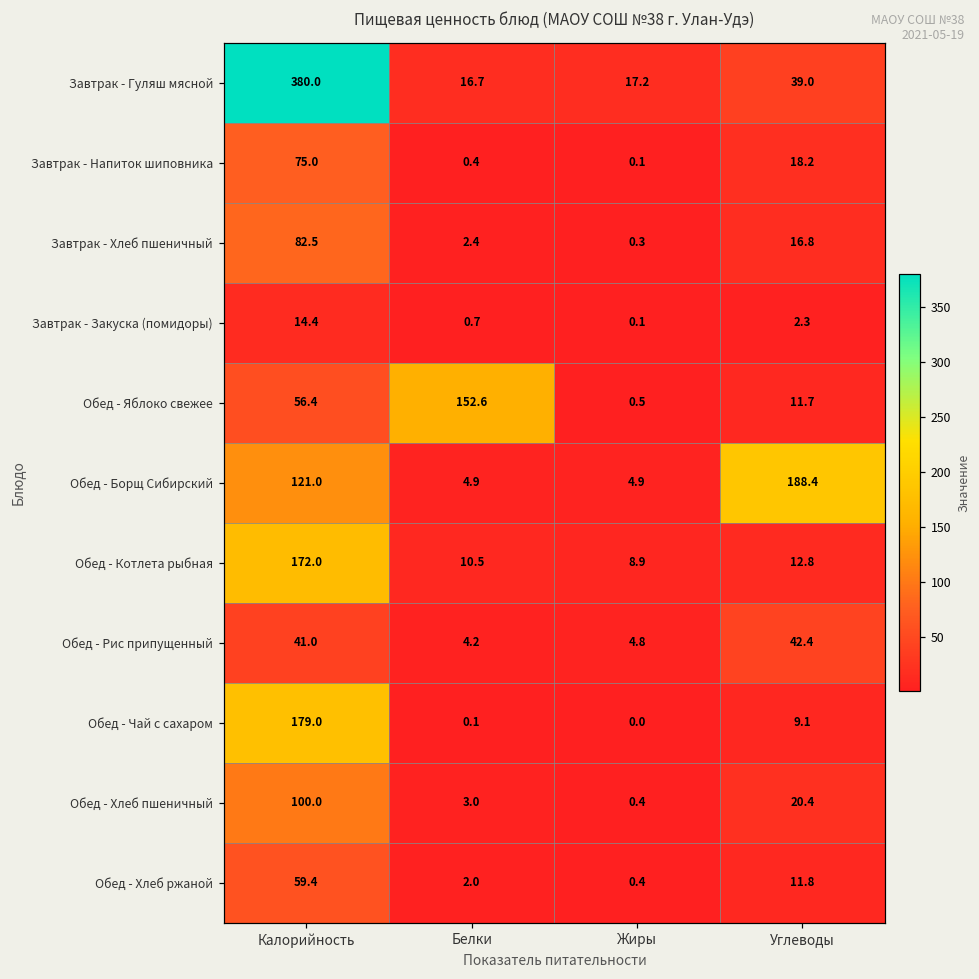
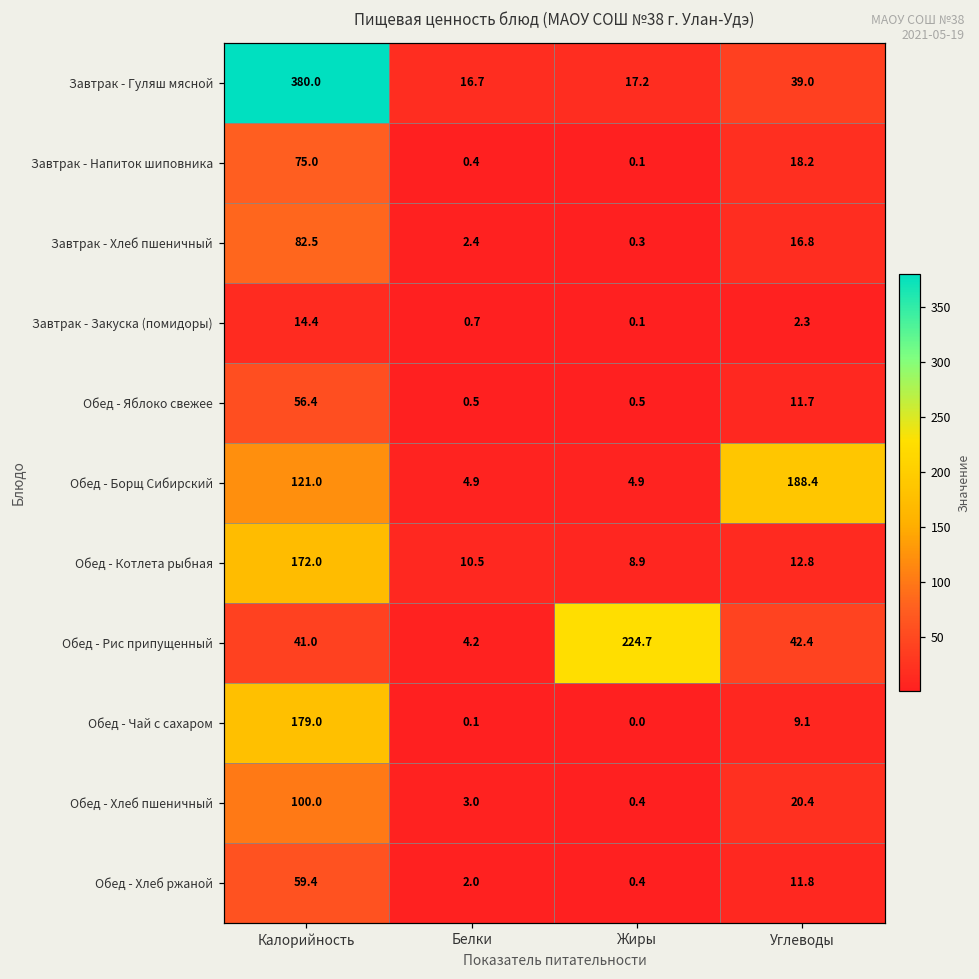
  {
    "Завтрак - Гуляш мясной": {
      "Калорийность": 380.0,
      "Белки": 16.7,
      "Жиры": 17.2,
      "Углеводы": 39.0
    },
    "Завтрак - Напиток шиповника": {
      "Калорийность": 75.0,
      "Белки": 0.4,
      "Жиры": 0.1,
      "Углеводы": 18.2
    },
    "Завтрак - Хлеб пшеничный": {
      "Калорийность": 82.5,
      "Белки": 2.4,
      "Жиры": 0.3,
      "Углеводы": 16.8
    },
    "Завтрак - Закуска (помидоры)": {
      "Калорийность": 14.4,
      "Белки": 0.7,
      "Жиры": 0.1,
      "Углеводы": 2.3
    },
    "Обед - Яблоко свежее": {
      "Калорийность": 56.4,
-     "Белки": 152.6,
+     "Белки": 0.5,
      "Жиры": 0.5,
      "Углеводы": 11.7
    },
    "Обед - Борщ Сибирский": {
      "Калорийность": 121.0,
      "Белки": 4.9,
      "Жиры": 4.9,
      "Углеводы": 188.4
    },
    "Обед - Котлета рыбная": {
      "Калорийность": 172.0,
      "Белки": 10.5,
      "Жиры": 8.9,
      "Углеводы": 12.8
    },
    "Обед - Рис припущенный": {
      "Калорийность": 41.0,
      "Белки": 4.2,
-     "Жиры": 4.8,
+     "Жиры": 224.7,
      "Углеводы": 42.4
    },
    "Обед - Чай с сахаром": {
      "Калорийность": 179.0,
      "Белки": 0.1,
      "Жиры": 0.0,
      "Углеводы": 9.1
    },
    "Обед - Хлеб пшеничный": {
      "Калорийность": 100.0,
      "Белки": 3.0,
      "Жиры": 0.4,
      "Углеводы": 20.4
    },
    "Обед - Хлеб ржаной": {
      "Калорийность": 59.4,
      "Белки": 2.0,
      "Жиры": 0.4,
      "Углеводы": 11.8
    }
  }
